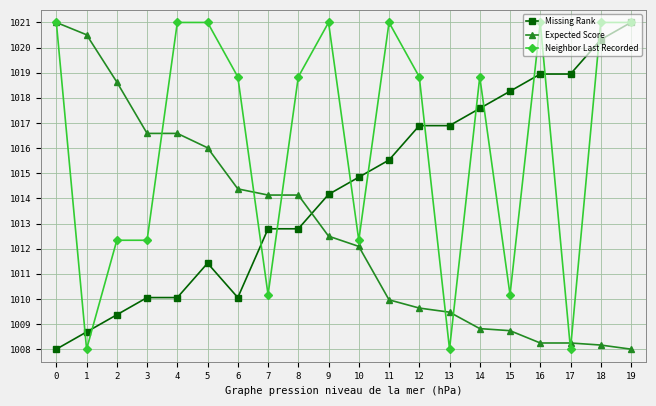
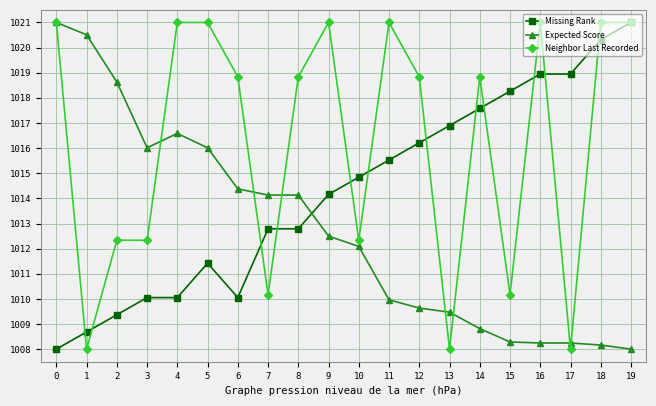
  {
    "Missing Rank": {
      "0": 1008.0,
      "1": 1008.7,
      "2": 1009.4,
      "3": 1010.1,
      "4": 1010.1,
      "5": 1011.4,
      "6": 1010.1,
      "7": 1012.8,
      "8": 1012.8,
      "9": 1014.2,
      "10": 1014.8,
      "11": 1015.5,
-     "12": 1016.9,
+     "12": 1016.2,
      "13": 1016.9,
      "14": 1017.6,
      "15": 1018.3,
      "16": 1018.9,
      "17": 1018.9
    },
    "Expected Score": {
      "1": 1020.5,
      "2": 1018.6,
-     "3": 1016.6,
+     "3": 1016.0,
      "4": 1016.6,
      "5": 1016.0,
      "6": 1014.4,
      "7": 1014.1,
      "8": 1014.1,
      "9": 1012.5,
      "10": 1012.1,
      "11": 1010.0,
      "12": 1009.6,
      "13": 1009.5,
      "14": 1008.8,
-     "15": 1008.7,
+     "15": 1008.3,
      "16": 1008.2,
      "17": 1008.2,
      "18": 1008.2,
      "19": 1008.0
    },
    "Neighbor Last Recorded": {
      "1": 1008.0,
      "2": 1012.3,
      "3": 1012.3,
      "4": 1021.0,
      "5": 1021.0,
      "6": 1018.8,
      "7": 1010.2,
      "8": 1018.8,
      "9": 1021.0,
      "10": 1012.3,
      "11": 1021.0,
      "12": 1018.8,
      "13": 1008.0,
      "14": 1018.8,
      "15": 1010.2,
      "17": 1008.0
    }
  }
